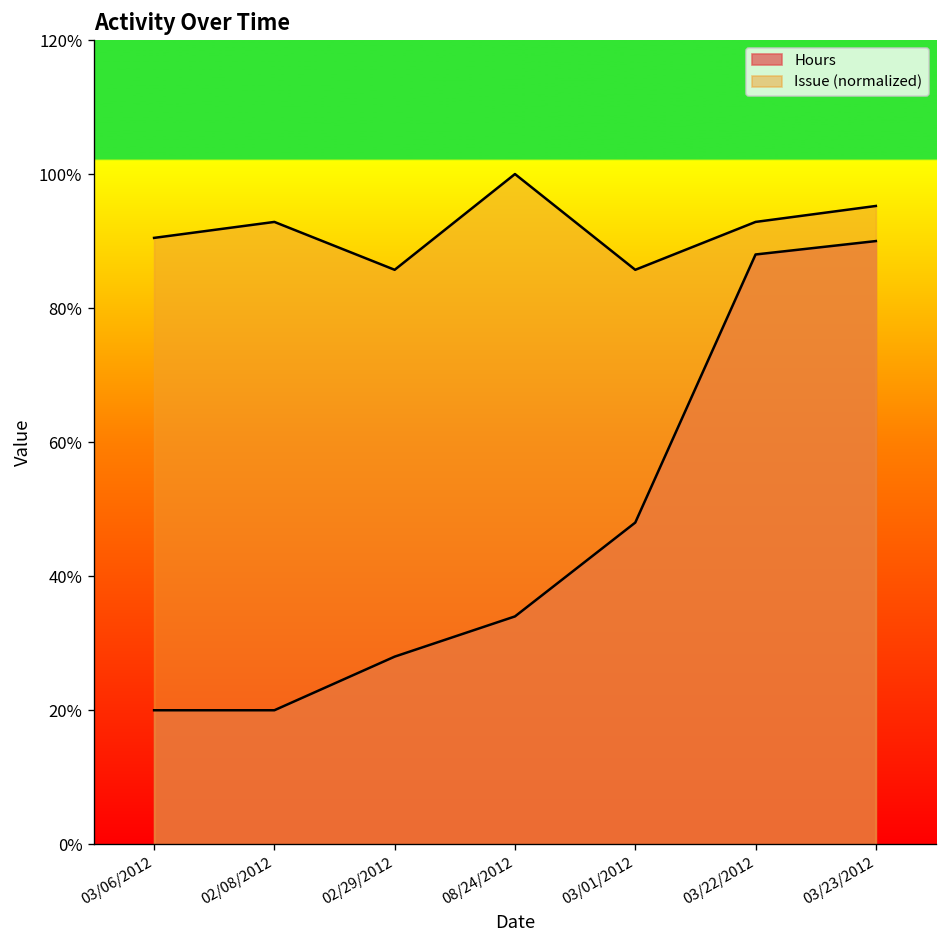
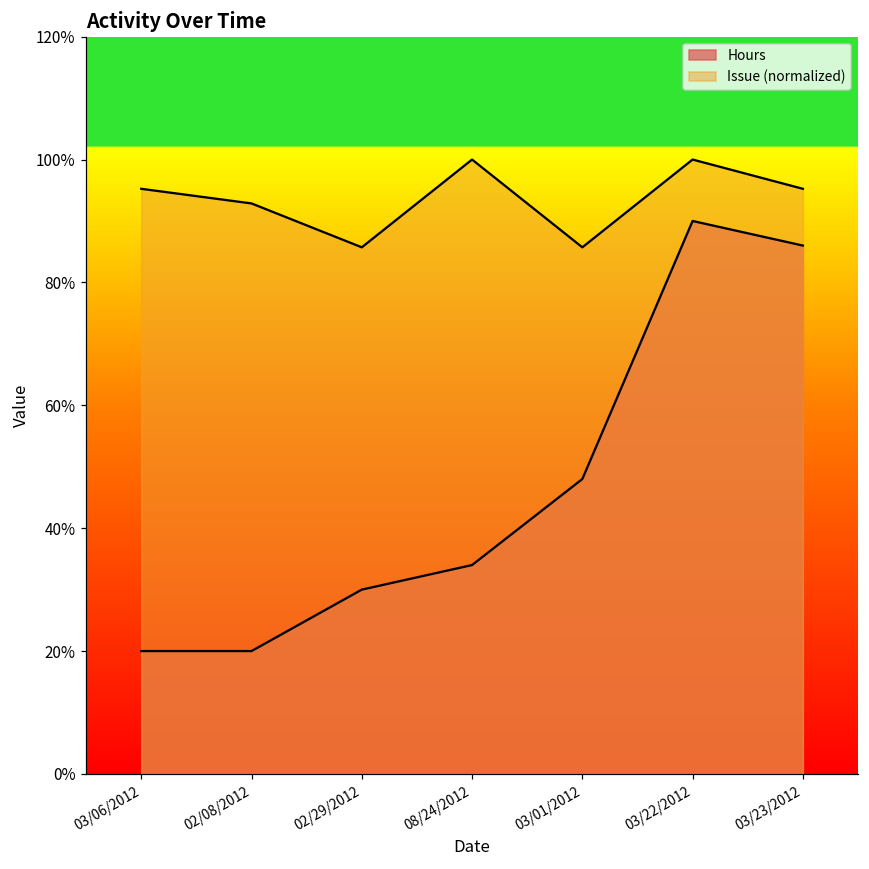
  {
    "Hours": {
      "03/06/2012": "20%",
      "02/08/2012": "20%",
-     "02/29/2012": "28%",
+     "02/29/2012": "30%",
      "08/24/2012": "34%",
      "03/01/2012": "48%",
-     "03/22/2012": "88%",
-     "03/23/2012": "90%"
+     "03/22/2012": "90%",
+     "03/23/2012": "86%"
    },
    "Issue (normalized)": {
-     "03/06/2012": "90%",
+     "03/06/2012": "95%",
      "02/08/2012": "93%",
      "02/29/2012": "86%",
      "08/24/2012": "100%",
      "03/01/2012": "86%",
-     "03/22/2012": "93%",
+     "03/22/2012": "100%",
      "03/23/2012": "95%"
    }
  }
